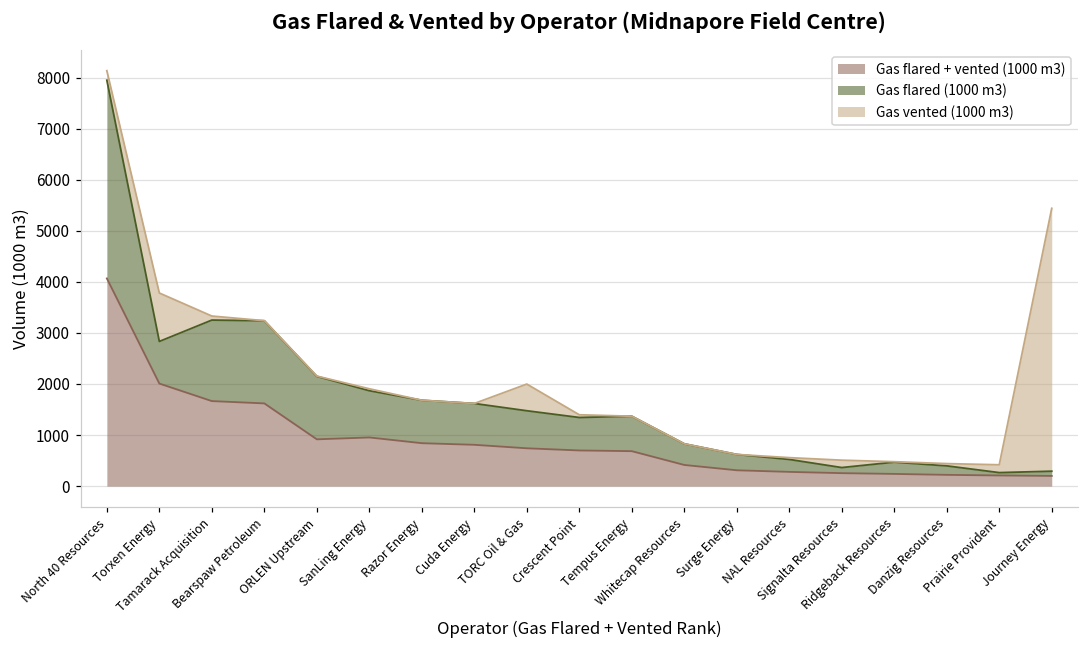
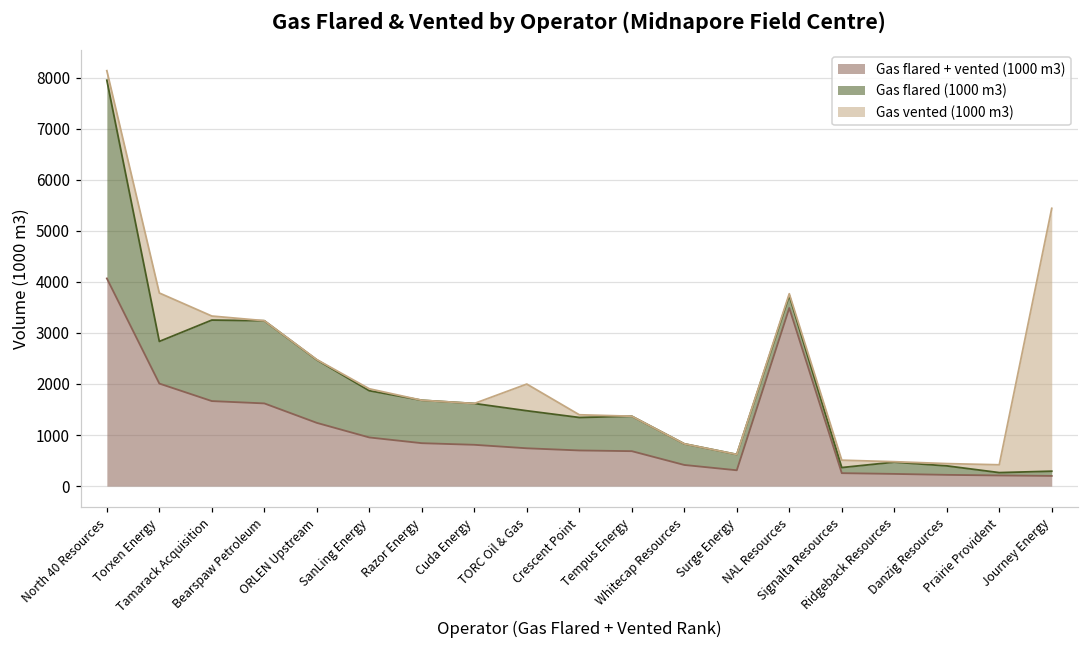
  {
    "Gas flared + vented (1000 m3)": {
      "North 40 Resources": 4100,
      "Torxen Energy": 2000,
      "Tamarack Acquisition": 1700,
      "Bearspaw Petroleum": 1600,
-     "ORLEN Upstream": 900,
+     "ORLEN Upstream": 1200,
      "SanLing Energy": 1000,
      "Razor Energy": 800,
      "Cuda Energy": 800,
      "TORC Oil & Gas": 700,
      "Crescent Point": 700,
      "Tempus Energy": 700,
      "Whitecap Resources": 400,
      "Surge Energy": 300,
-     "NAL Resources": 300,
+     "NAL Resources": 3500,
      "Signalta Resources": 300,
      "Ridgeback Resources": 200,
      "Danzig Resources": 200,
      "Journey Energy": 200
    },
    "Gas flared (1000 m3)": {
      "North 40 Resources": 3900,
      "Torxen Energy": 800,
      "Tamarack Acquisition": 1600,
      "TORC Oil & Gas": 700,
      "Signalta Resources": 100,
      "Journey Energy": 100
    },
    "Gas vented (1000 m3)": {
      "North 40 Resources": 200,
      "Torxen Energy": 900,
      "Tamarack Acquisition": 100,
      "TORC Oil & Gas": 500,
      "Signalta Resources": 100,
      "Prairie Provident": 200,
      "Journey Energy": 5100
    }
  }
